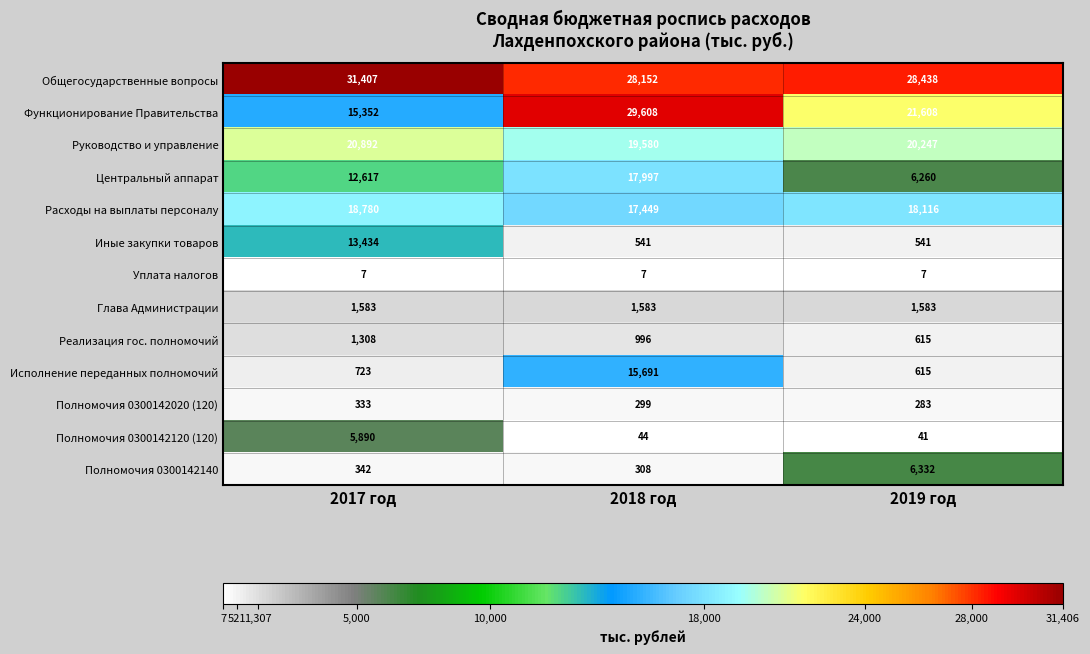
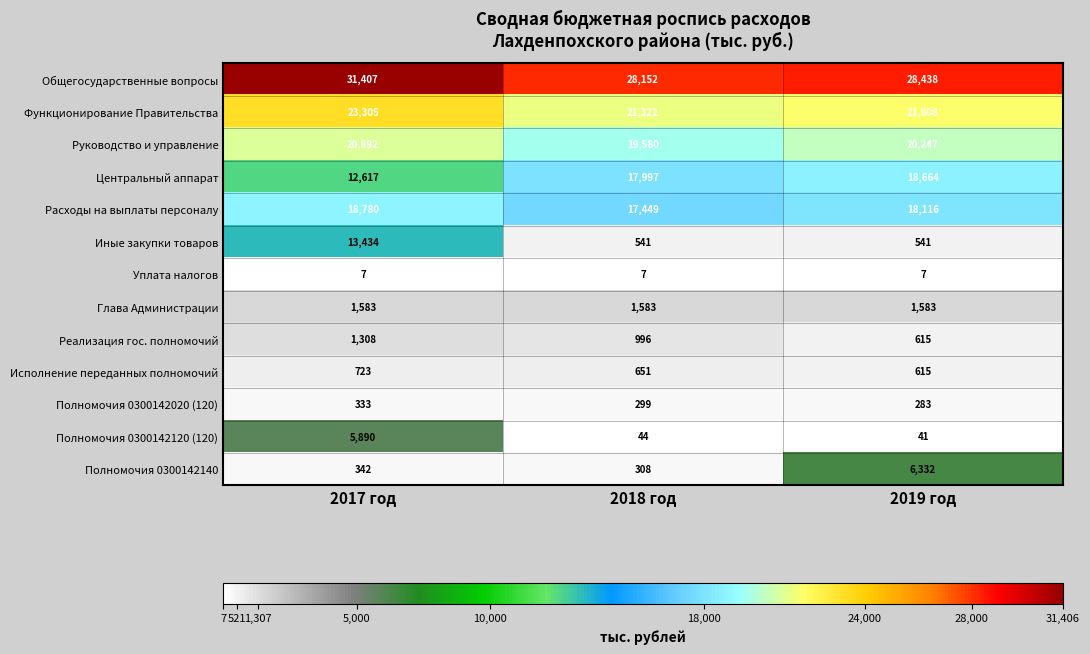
  {
    "Общегосударственные вопросы": {
      "2017 год": "31,407",
      "2018 год": "28,152",
      "2019 год": "28,438"
    },
    "Функционирование Правительства": {
-     "2017 год": "15,352",
-     "2018 год": "29,608",
+     "2017 год": "23,305",
+     "2018 год": "21,322",
      "2019 год": "21,608"
    },
    "Руководство и управление": {
      "2017 год": "20,892",
      "2018 год": "19,580",
      "2019 год": "20,247"
    },
    "Центральный аппарат": {
      "2017 год": "12,617",
      "2018 год": "17,997",
-     "2019 год": "6,260"
+     "2019 год": "18,664"
    },
    "Расходы на выплаты персоналу": {
      "2017 год": "18,780",
      "2018 год": "17,449",
      "2019 год": "18,116"
    },
    "Иные закупки товаров": {
      "2017 год": "13,434",
      "2018 год": "541",
      "2019 год": "541"
    },
    "Уплата налогов": {
      "2017 год": "7",
      "2018 год": "7",
      "2019 год": "7"
    },
    "Глава Администрации": {
      "2017 год": "1,583",
      "2018 год": "1,583",
      "2019 год": "1,583"
    },
    "Реализация гос. полномочий": {
      "2017 год": "1,308",
      "2018 год": "996",
      "2019 год": "615"
    },
    "Исполнение переданных полномочий": {
      "2017 год": "723",
-     "2018 год": "15,691",
+     "2018 год": "651",
      "2019 год": "615"
    },
    "Полномочия 0300142020 (120)": {
      "2017 год": "333",
      "2018 год": "299",
      "2019 год": "283"
    },
    "Полномочия 0300142120 (120)": {
      "2017 год": "5,890",
      "2018 год": "44",
      "2019 год": "41"
    },
    "Полномочия 0300142140": {
      "2017 год": "342",
      "2018 год": "308",
      "2019 год": "6,332"
    }
  }
